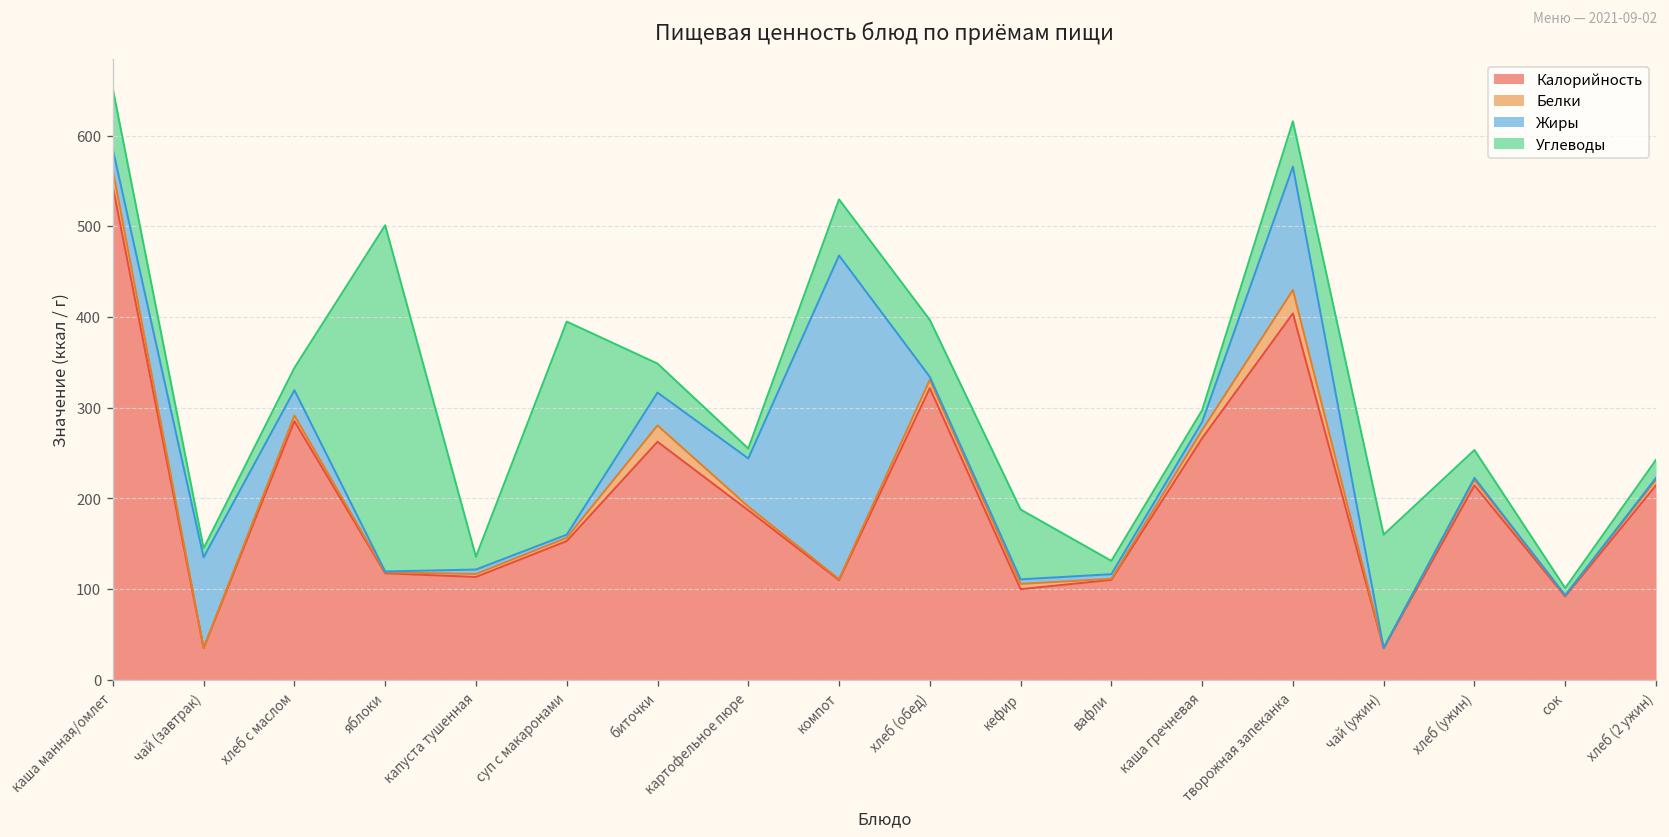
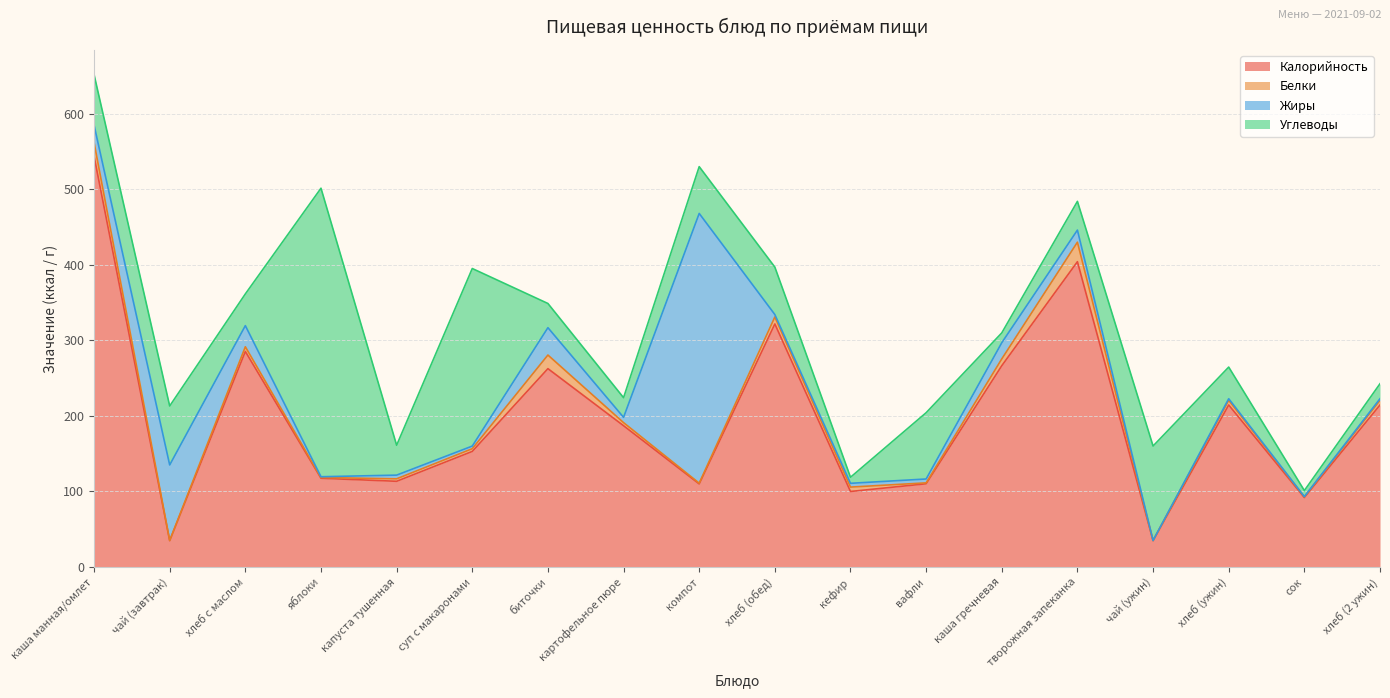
  {
    "Жиры": {
      "каша манная/омлет": 20,
      "чай (завтрак)": 100,
      "хлеб с маслом": 30,
      "капуста тушенная": 0,
      "суп с макаронами": 0,
      "биточки": 40,
-     "картофельное пюре": 50,
+     "картофельное пюре": 10,
      "компот": 360,
      "кефир": 10,
      "вафли": 10,
-     "каша гречневая": 10,
-     "творожная запеканка": 140
+     "каша гречневая": 20,
+     "творожная запеканка": 20
    },
    "Углеводы": {
      "каша манная/омлет": 70,
-     "чай (завтрак)": 10,
-     "хлеб с маслом": 20,
+     "чай (завтрак)": 80,
+     "хлеб с маслом": 40,
      "яблоки": 380,
-     "капуста тушенная": 10,
+     "капуста тушенная": 40,
      "суп с макаронами": 230,
      "биточки": 30,
-     "картофельное пюре": 10,
+     "картофельное пюре": 30,
      "компот": 60,
      "хлеб (обед)": 60,
-     "кефир": 80,
-     "вафли": 10,
+     "кефир": 10,
+     "вафли": 90,
      "каша гречневая": 10,
-     "творожная запеканка": 50,
+     "творожная запеканка": 40,
      "чай (ужин)": 130,
-     "хлеб (ужин)": 30,
+     "хлеб (ужин)": 40,
      "сок": 10,
      "хлеб (2 ужин)": 20
    }
  }
